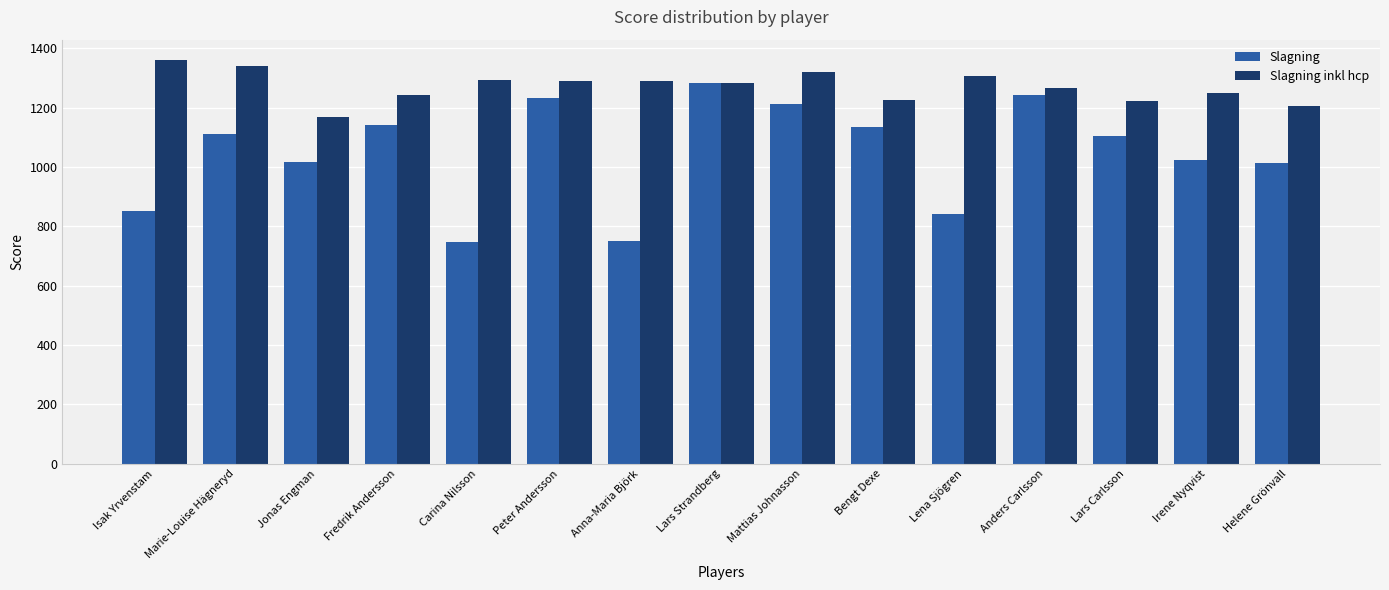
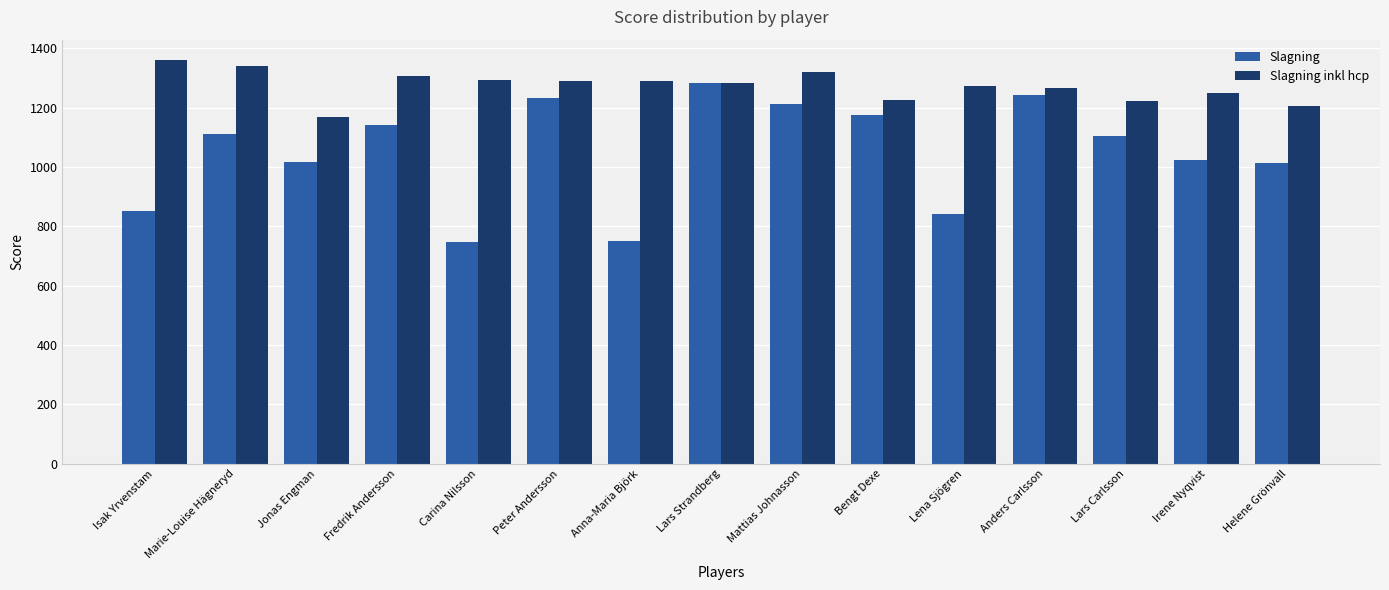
  {
    "Slagning": {
      "Isak Yrvenstam": 850,
      "Marie-Louise Hägneryd": 1110,
      "Jonas Engman": 1020,
      "Fredrik Andersson": 1140,
      "Carina Nilsson": 750,
      "Peter Andersson": 1230,
      "Anna-Maria Björk": 750,
      "Lars Strandberg": 1280,
      "Mattias Johnasson": 1210,
-     "Bengt Dexe": 1140,
+     "Bengt Dexe": 1170,
      "Lena Sjögren": 840,
      "Anders Carlsson": 1240,
      "Lars Carlsson": 1110,
      "Irene Nyqvist": 1020,
      "Helene Grönvall": 1010
    },
    "Slagning inkl hcp": {
      "Isak Yrvenstam": 1360,
      "Marie-Louise Hägneryd": 1340,
      "Jonas Engman": 1170,
-     "Fredrik Andersson": 1240,
+     "Fredrik Andersson": 1310,
      "Carina Nilsson": 1290,
      "Peter Andersson": 1290,
      "Anna-Maria Björk": 1290,
      "Lars Strandberg": 1280,
      "Mattias Johnasson": 1320,
      "Bengt Dexe": 1230,
-     "Lena Sjögren": 1310,
+     "Lena Sjögren": 1270,
      "Anders Carlsson": 1270,
      "Lars Carlsson": 1220,
      "Irene Nyqvist": 1250,
      "Helene Grönvall": 1210
    }
  }
